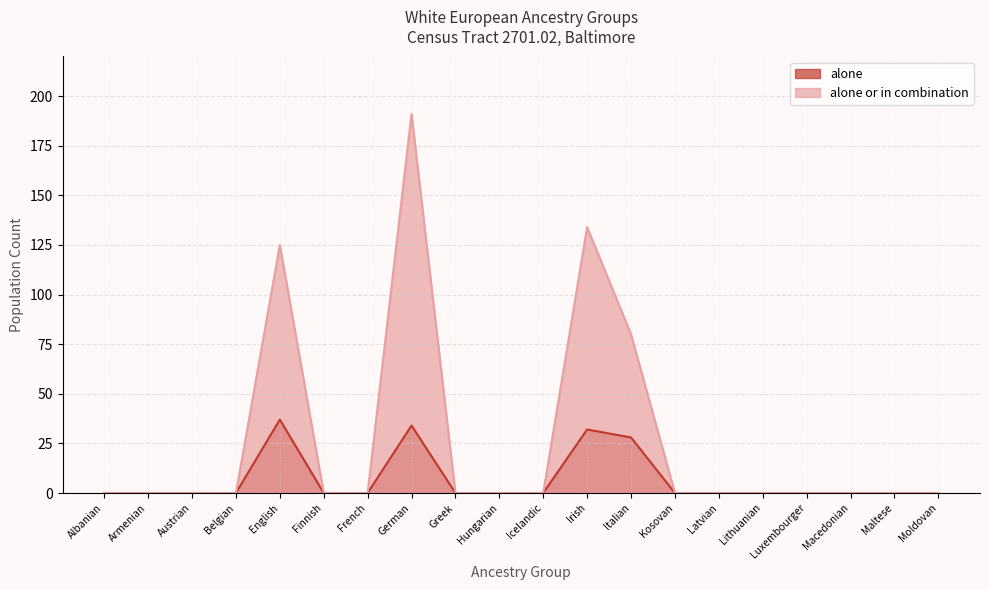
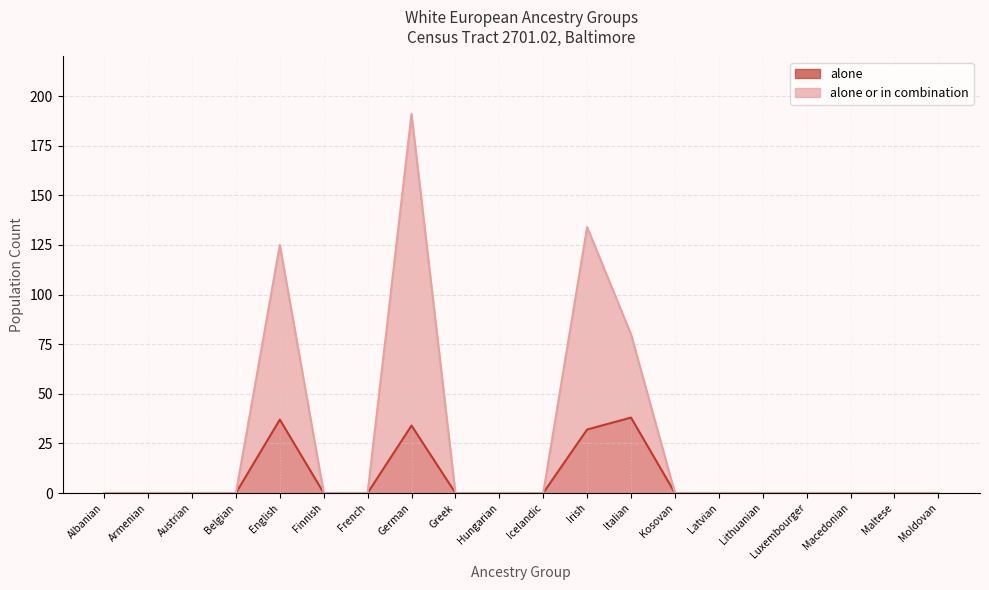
  {
    "alone": {
      "English": 37,
      "German": 34,
      "Irish": 32,
-     "Italian": 28
+     "Italian": 38
    },
    "alone or in combination": {
      "English": 125,
      "German": 191,
      "Irish": 134,
      "Italian": 80
    }
  }
